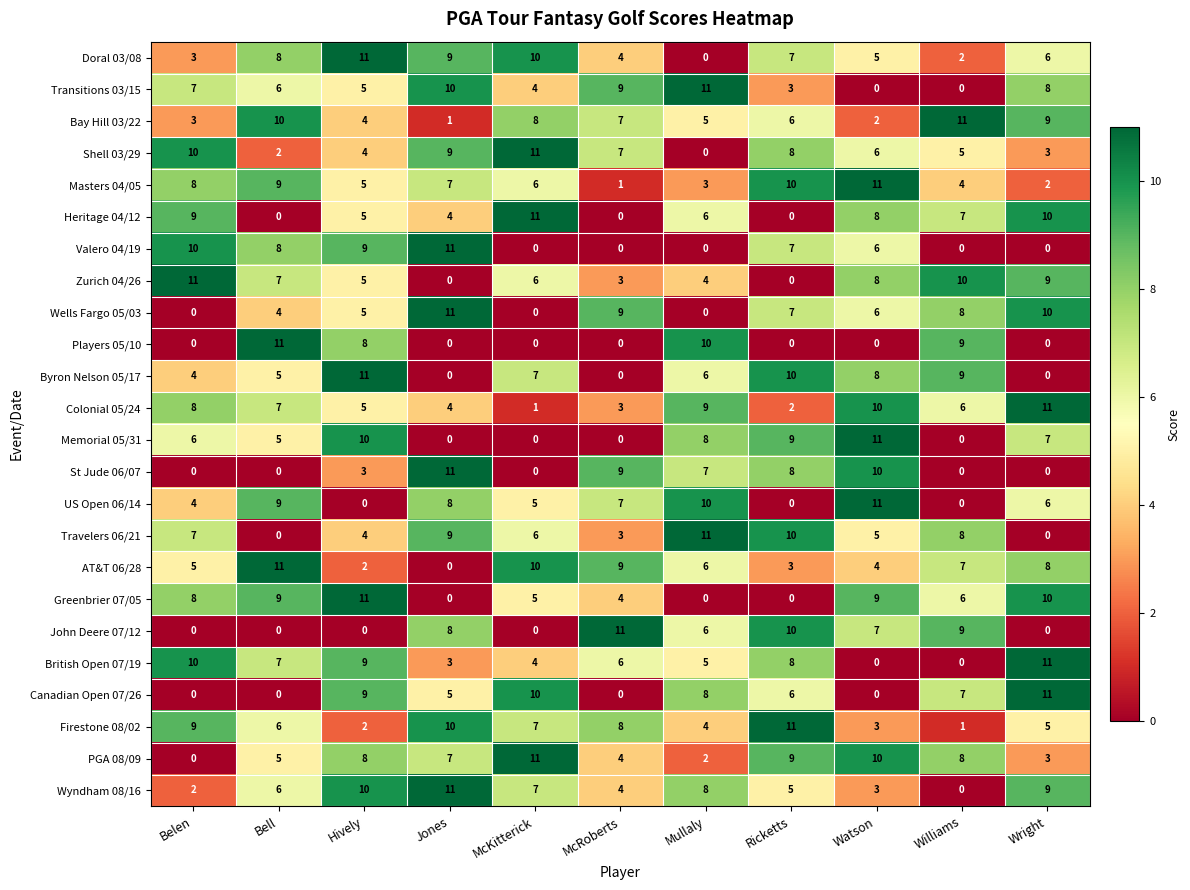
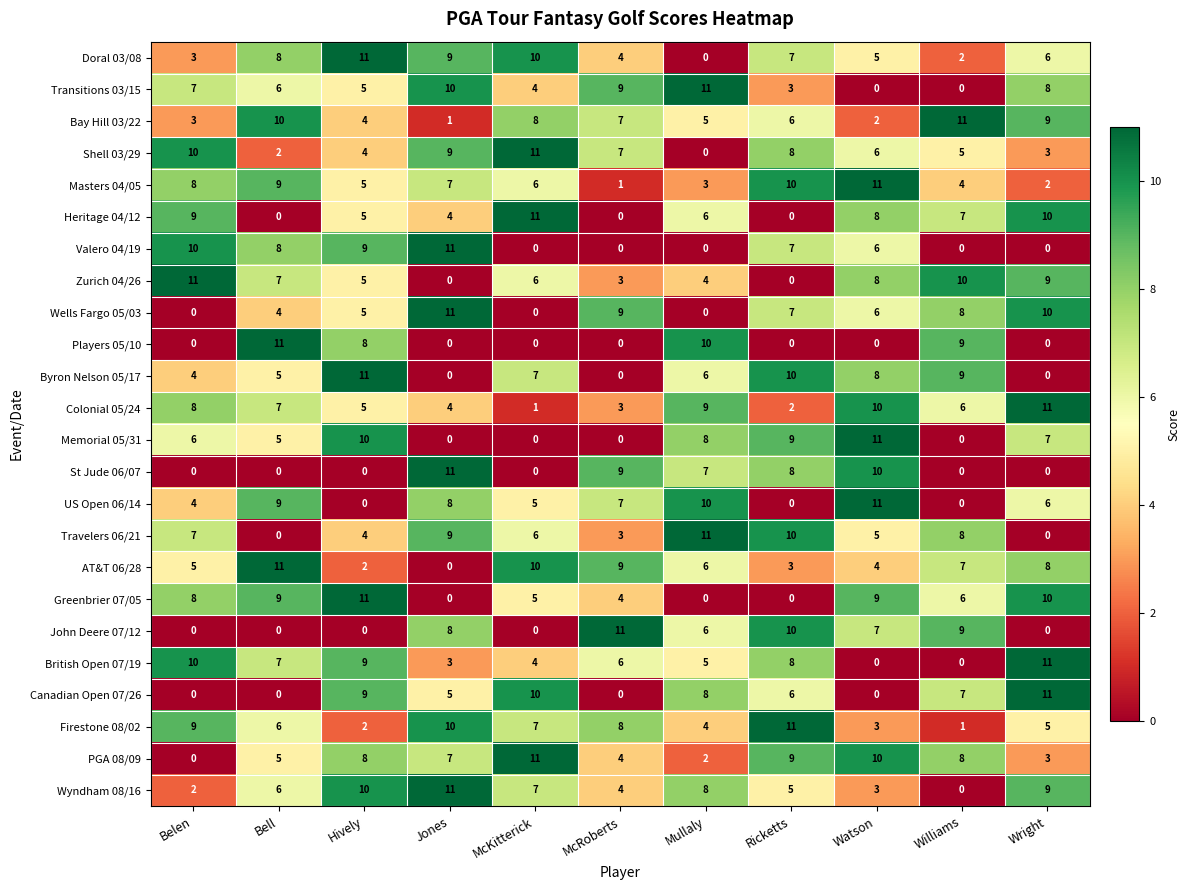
  {
    "St Jude 06/07": {
      "Belen": 0,
      "Bell": 0,
-     "Hively": 3,
+     "Hively": 0,
      "Jones": 11,
      "McKitterick": 0,
      "McRoberts": 9,
      "Mullaly": 7,
      "Ricketts": 8,
      "Watson": 10,
      "Williams": 0,
      "Wright": 0
    }
  }
